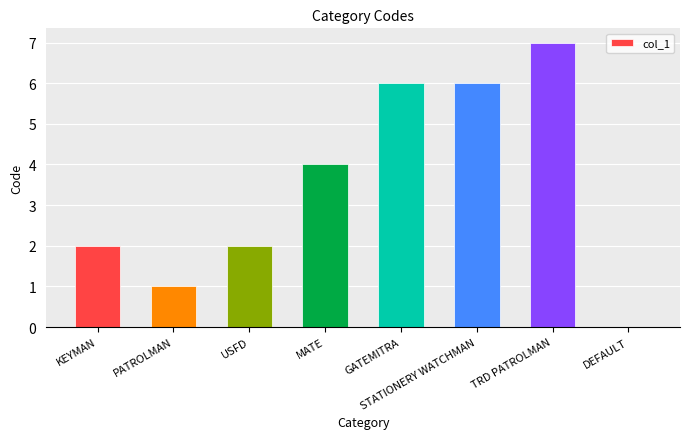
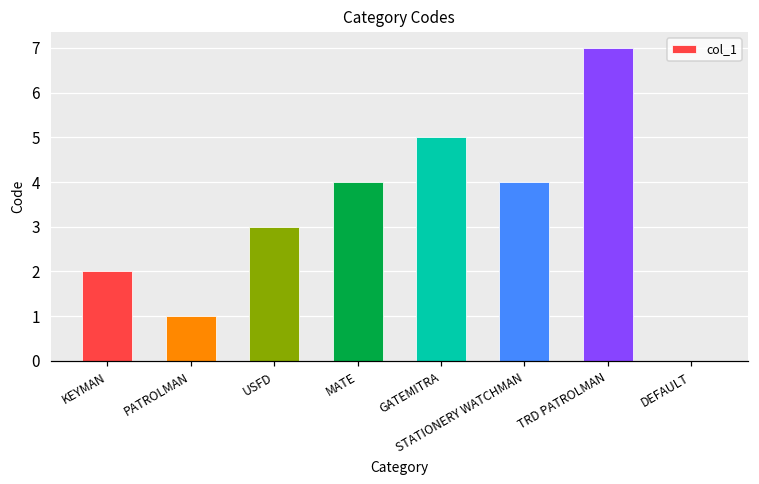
  {
    "KEYMAN": 2,
    "PATROLMAN": 1,
-   "USFD": 2,
+   "USFD": 3,
    "MATE": 4,
-   "GATEMITRA": 6,
-   "STATIONERY WATCHMAN": 6,
+   "GATEMITRA": 5,
+   "STATIONERY WATCHMAN": 4,
    "TRD PATROLMAN": 7,
    "DEFAULT": 0
  }
